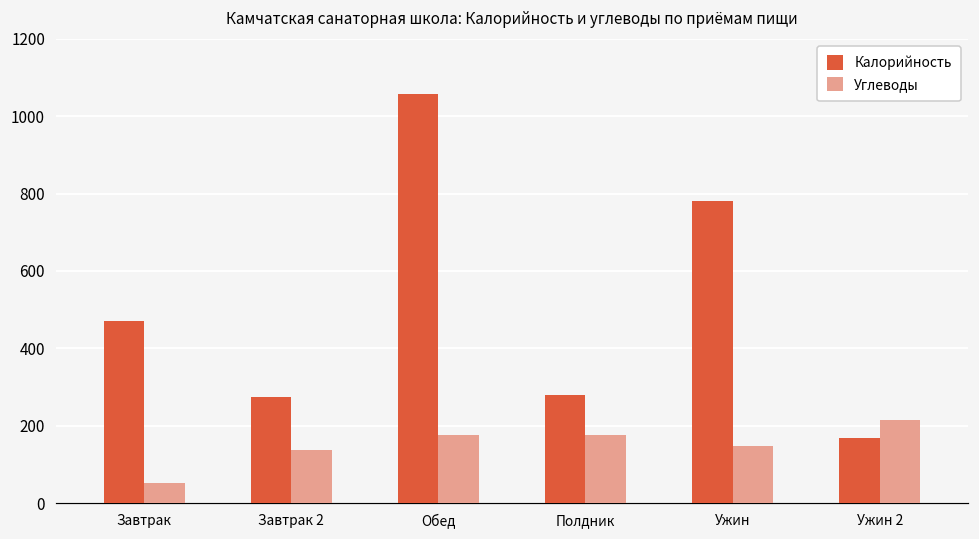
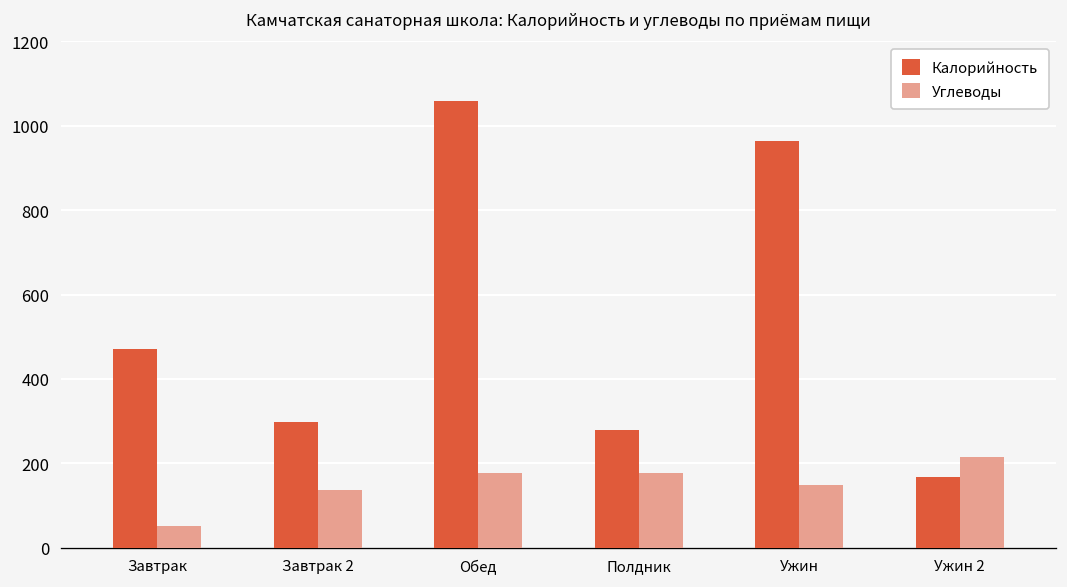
  {
    "Калорийность": {
      "Завтрак": 470,
-     "Завтрак 2": 270,
+     "Завтрак 2": 300,
      "Обед": 1060,
      "Полдник": 280,
-     "Ужин": 780,
+     "Ужин": 970,
      "Ужин 2": 170
    },
    "Углеводы": {
      "Завтрак": 50,
      "Завтрак 2": 140,
      "Обед": 180,
      "Полдник": 180,
      "Ужин": 150,
      "Ужин 2": 210
    }
  }
